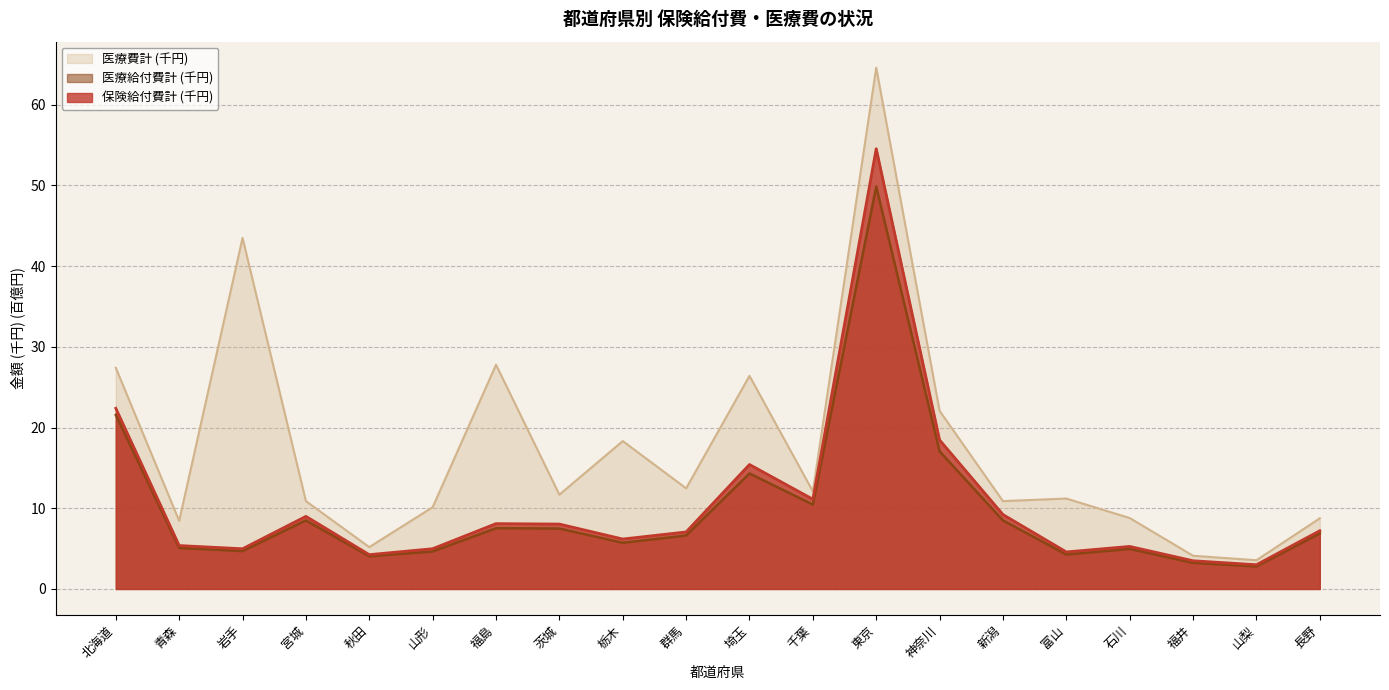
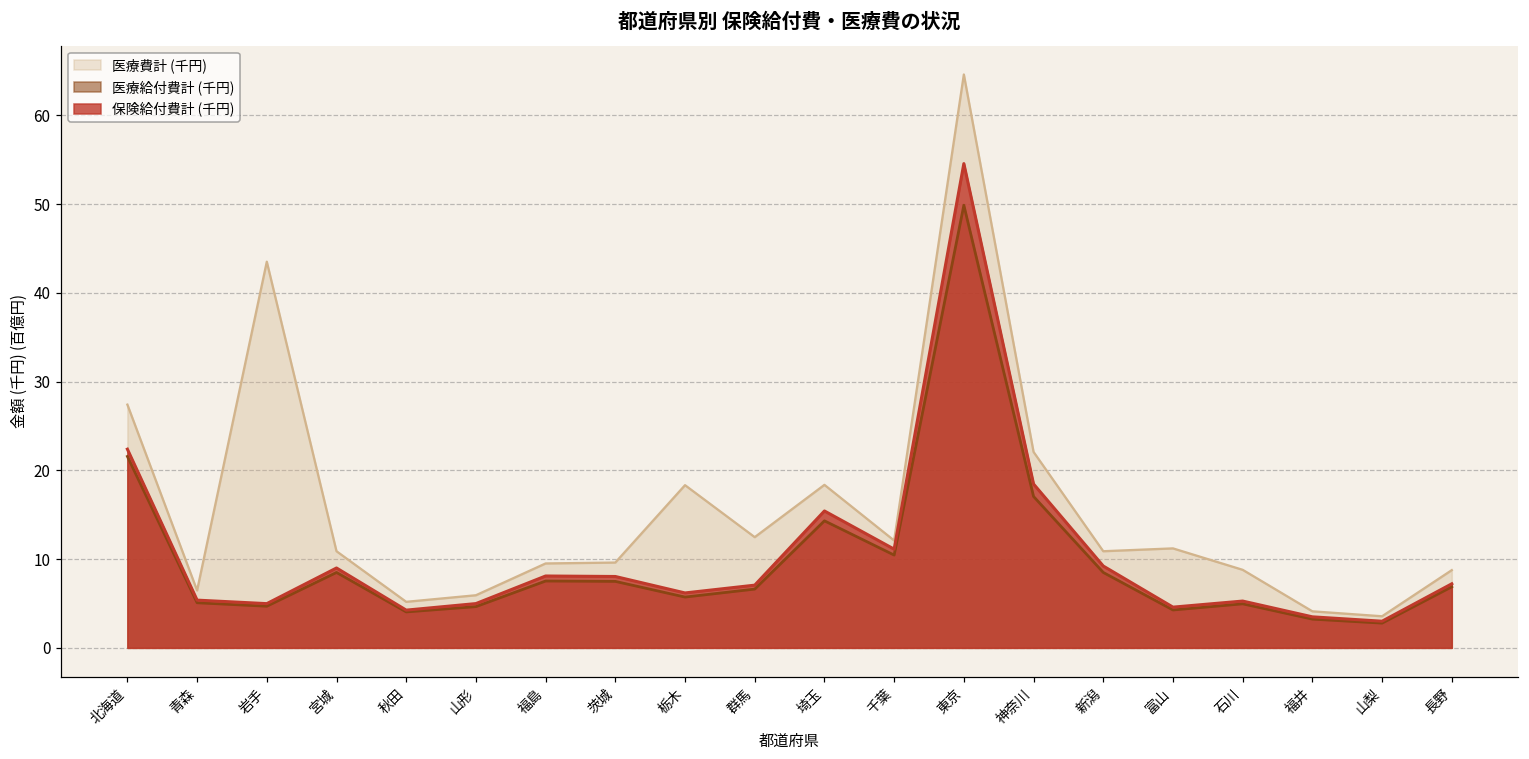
  {
    "医療費計 (千円)": {
      "北海道": 27,
-     "青森": 8,
+     "青森": 6,
      "岩手": 44,
      "宮城": 11,
      "秋田": 5,
-     "山形": 10,
-     "福島": 28,
-     "茨城": 12,
+     "山形": 6,
+     "福島": 10,
+     "茨城": 10,
      "栃木": 18,
      "群馬": 12,
-     "埼玉": 26,
+     "埼玉": 18,
      "千葉": 12,
      "東京": 65,
      "神奈川": 22,
      "新潟": 11,
      "富山": 11,
      "石川": 9,
      "福井": 4,
      "山梨": 4,
      "長野": 9
    }
  }
